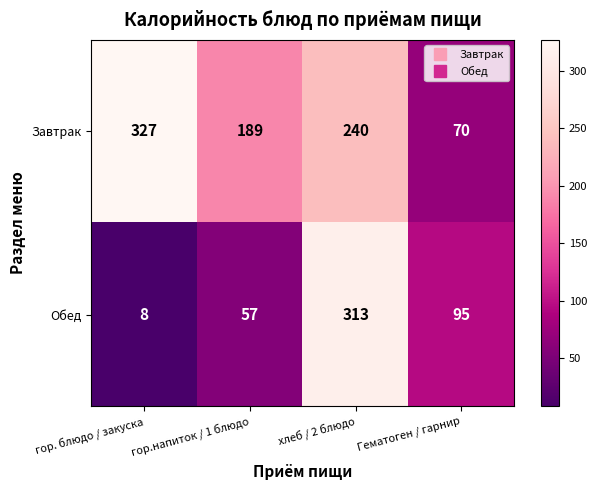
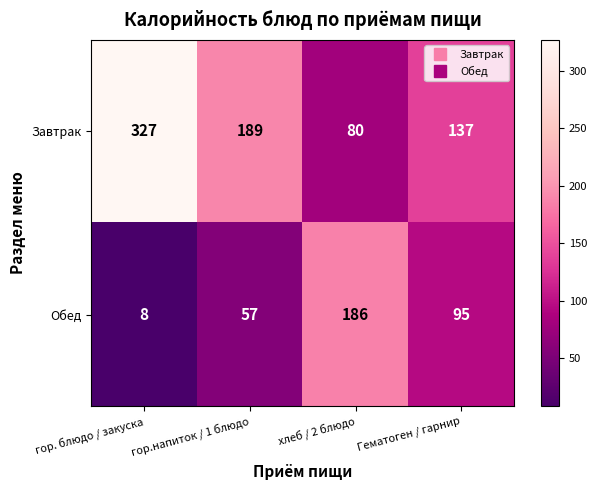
  {
    "Завтрак": {
      "гор. блюдо / закуска": 327,
      "гор.напиток / 1 блюдо": 189,
-     "хлеб / 2 блюдо": 240,
-     "Гематоген / гарнир": 70
+     "хлеб / 2 блюдо": 80,
+     "Гематоген / гарнир": 137
    },
    "Обед": {
      "гор. блюдо / закуска": 8,
      "гор.напиток / 1 блюдо": 57,
-     "хлеб / 2 блюдо": 313,
+     "хлеб / 2 блюдо": 186,
      "Гематоген / гарнир": 95
    }
  }
